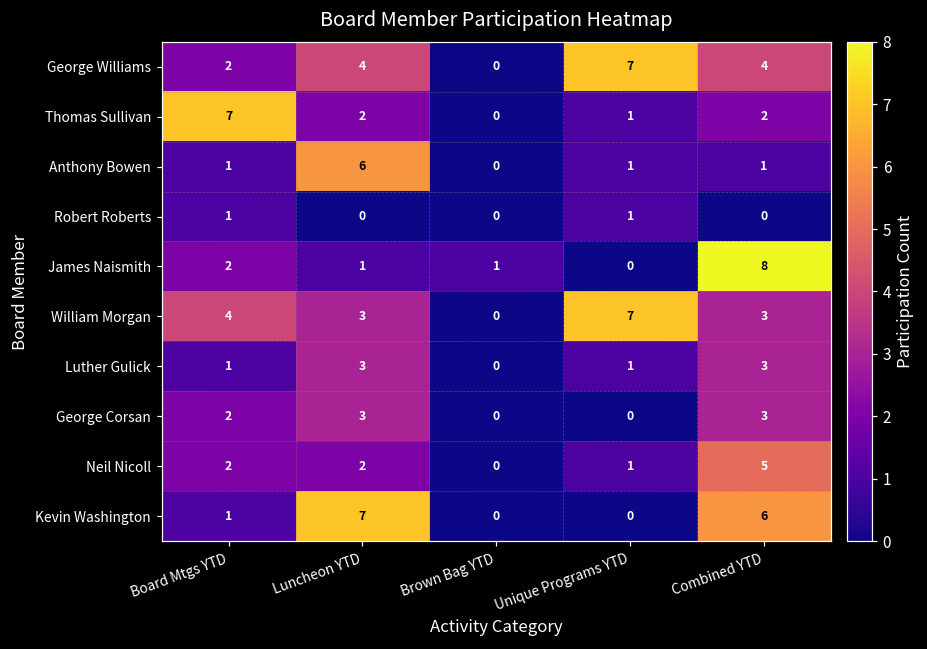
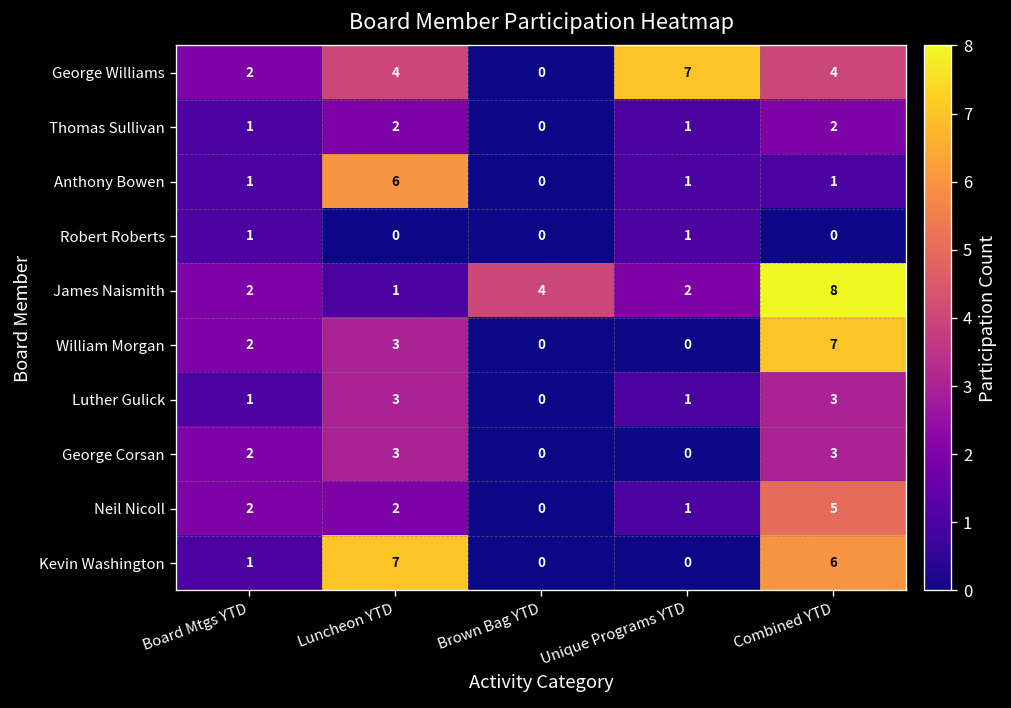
  {
    "George Williams": {
      "Board Mtgs YTD": 2,
      "Luncheon YTD": 4,
      "Brown Bag YTD": 0,
      "Unique Programs YTD": 7,
      "Combined YTD": 4
    },
    "Thomas Sullivan": {
-     "Board Mtgs YTD": 7,
+     "Board Mtgs YTD": 1,
      "Luncheon YTD": 2,
      "Brown Bag YTD": 0,
      "Unique Programs YTD": 1,
      "Combined YTD": 2
    },
    "Anthony Bowen": {
      "Board Mtgs YTD": 1,
      "Luncheon YTD": 6,
      "Brown Bag YTD": 0,
      "Unique Programs YTD": 1,
      "Combined YTD": 1
    },
    "Robert Roberts": {
      "Board Mtgs YTD": 1,
      "Luncheon YTD": 0,
      "Brown Bag YTD": 0,
      "Unique Programs YTD": 1,
      "Combined YTD": 0
    },
    "James Naismith": {
      "Board Mtgs YTD": 2,
      "Luncheon YTD": 1,
-     "Brown Bag YTD": 1,
-     "Unique Programs YTD": 0,
+     "Brown Bag YTD": 4,
+     "Unique Programs YTD": 2,
      "Combined YTD": 8
    },
    "William Morgan": {
-     "Board Mtgs YTD": 4,
+     "Board Mtgs YTD": 2,
      "Luncheon YTD": 3,
      "Brown Bag YTD": 0,
-     "Unique Programs YTD": 7,
-     "Combined YTD": 3
+     "Unique Programs YTD": 0,
+     "Combined YTD": 7
    },
    "Luther Gulick": {
      "Board Mtgs YTD": 1,
      "Luncheon YTD": 3,
      "Brown Bag YTD": 0,
      "Unique Programs YTD": 1,
      "Combined YTD": 3
    },
    "George Corsan": {
      "Board Mtgs YTD": 2,
      "Luncheon YTD": 3,
      "Brown Bag YTD": 0,
      "Unique Programs YTD": 0,
      "Combined YTD": 3
    },
    "Neil Nicoll": {
      "Board Mtgs YTD": 2,
      "Luncheon YTD": 2,
      "Brown Bag YTD": 0,
      "Unique Programs YTD": 1,
      "Combined YTD": 5
    },
    "Kevin Washington": {
      "Board Mtgs YTD": 1,
      "Luncheon YTD": 7,
      "Brown Bag YTD": 0,
      "Unique Programs YTD": 0,
      "Combined YTD": 6
    }
  }
